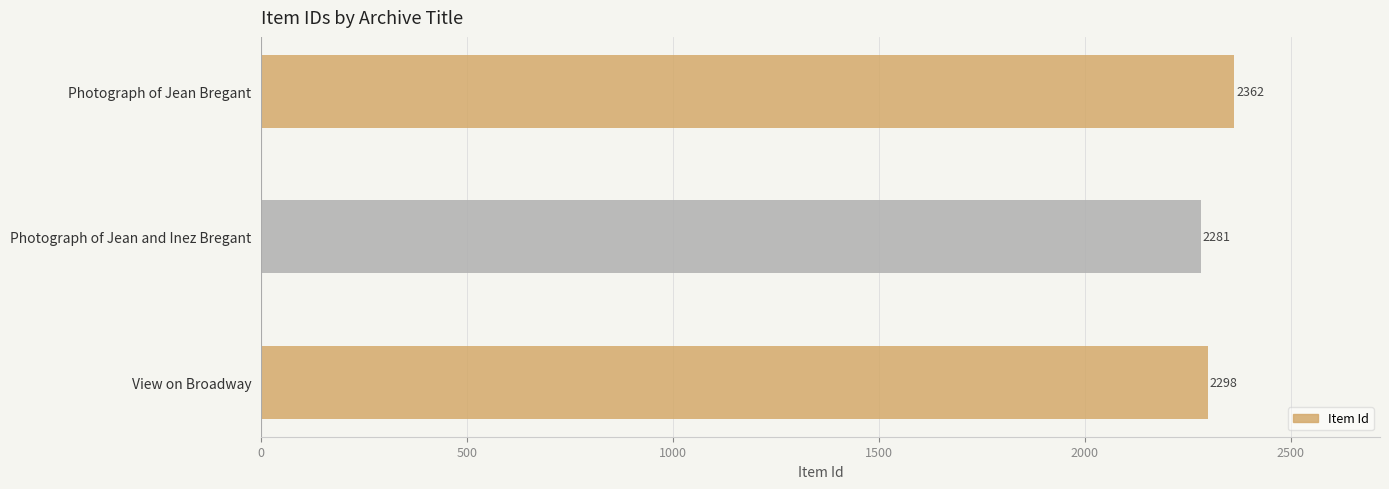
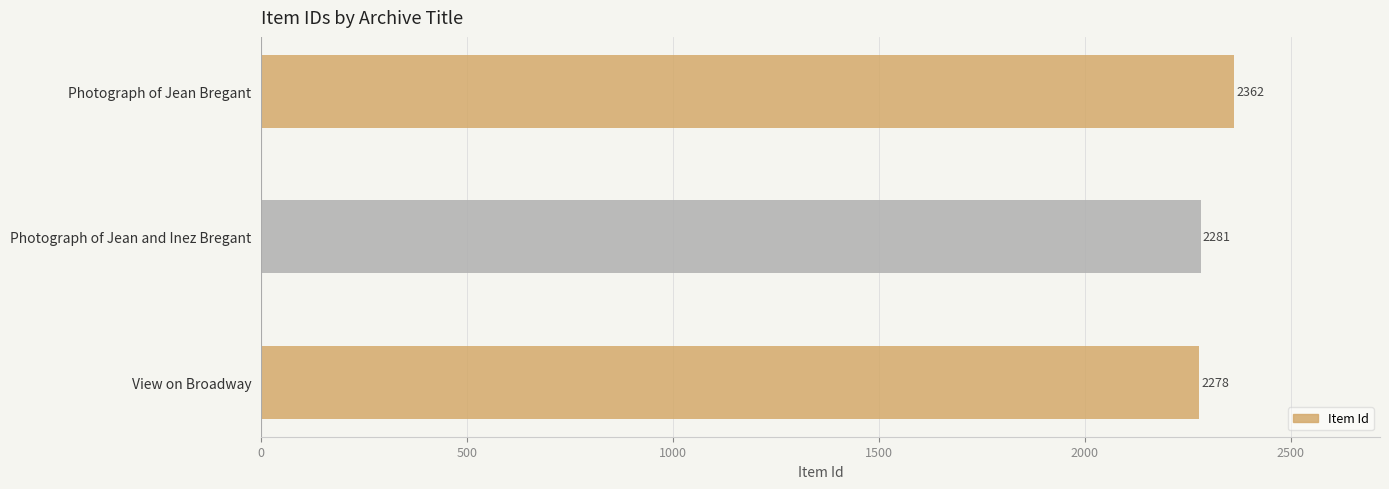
  {
    "Photograph of Jean Bregant": 2362,
    "Photograph of Jean and Inez Bregant": 2281,
-   "View on Broadway": 2298
+   "View on Broadway": 2278
  }
